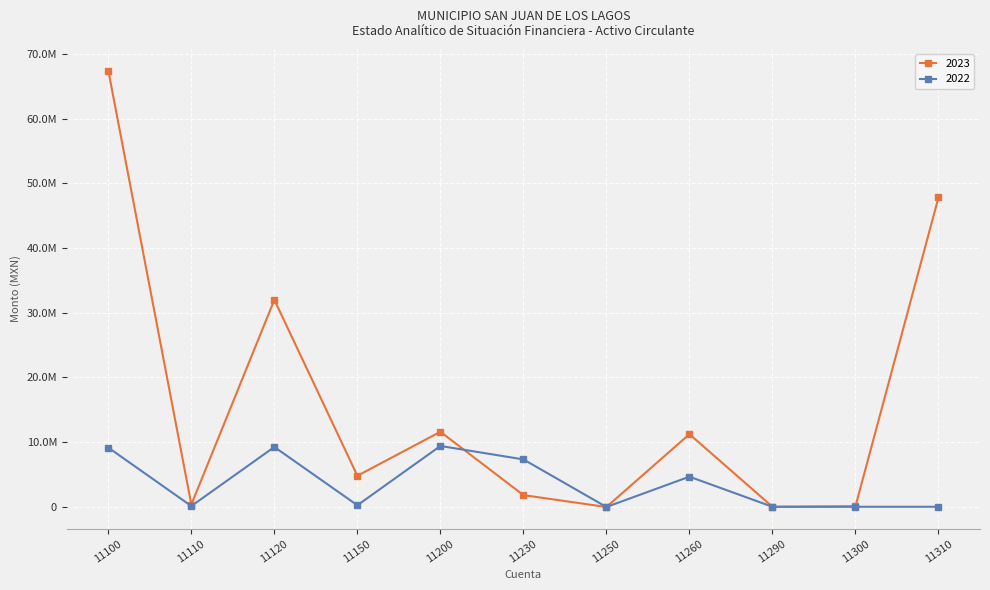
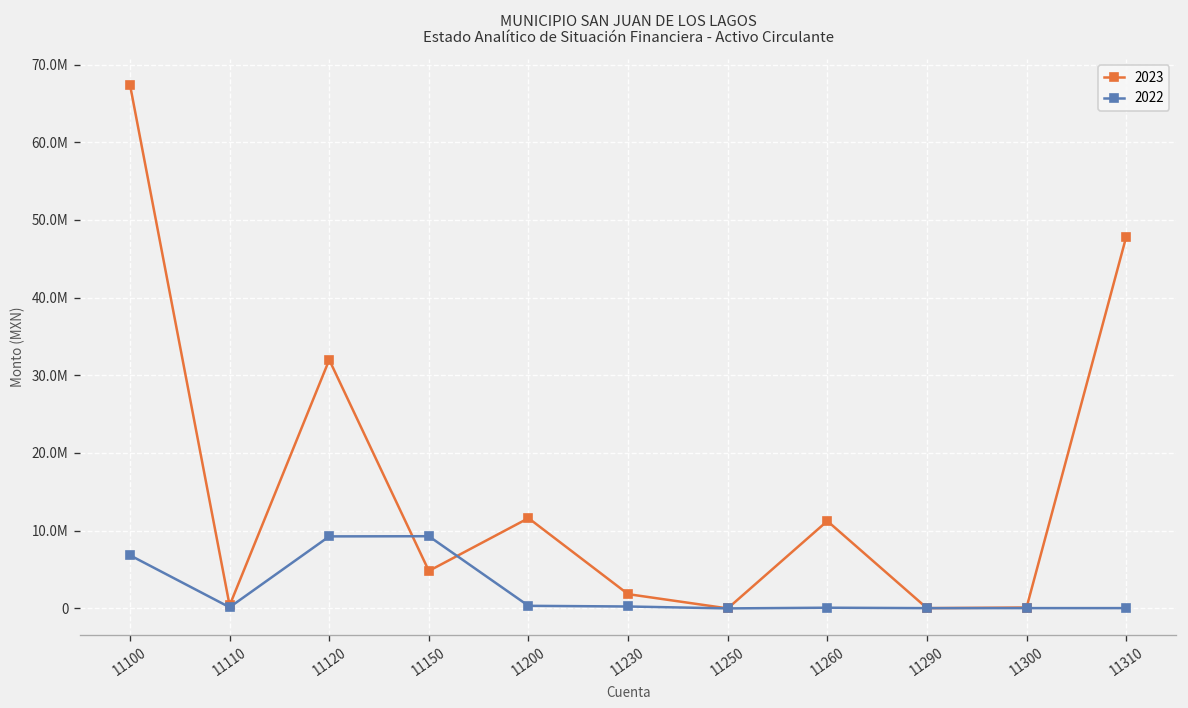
  {
    "2023": {
      "11100": 67000000,
      "11120": 32000000,
      "11150": 5000000,
      "11200": 12000000,
      "11230": 2000000,
      "11260": 11000000,
      "11310": 48000000
    },
    "2022": {
-     "11100": 9000000,
+     "11100": 7000000,
      "11120": 9000000,
-     "11150": 0,
-     "11200": 9000000,
-     "11230": 7000000,
-     "11260": 5000000,
+     "11150": 9000000,
+     "11200": 0,
+     "11230": 0,
+     "11260": 0,
      "11310": 0
    }
  }
